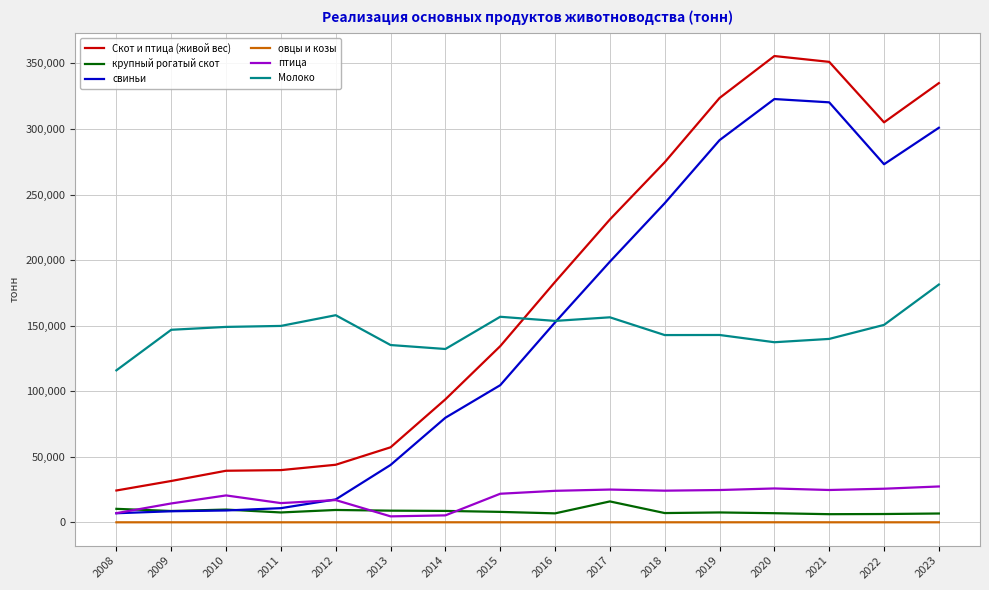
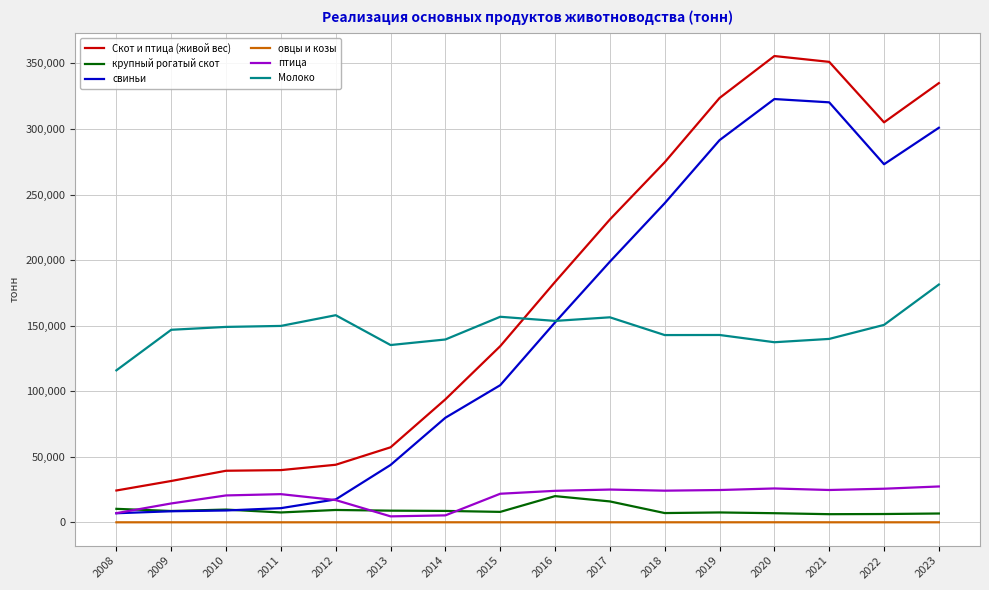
  {
    "Скот и птица (живой вес)": {
      "2008": "24,000",
      "2009": "32,000",
      "2010": "39,000",
      "2011": "40,000",
      "2012": "44,000",
      "2013": "57,000",
      "2014": "94,000",
      "2015": "134,000",
      "2016": "183,000",
      "2017": "231,000",
      "2018": "275,000",
      "2019": "324,000",
      "2020": "356,000",
      "2021": "351,000",
      "2022": "305,000",
      "2023": "335,000"
    },
    "крупный рогатый скот": {
      "2008": "10,000",
      "2011": "8,000",
      "2012": "9,000",
      "2013": "9,000",
      "2014": "9,000",
      "2015": "8,000",
-     "2016": "7,000",
+     "2016": "20,000",
      "2017": "16,000",
      "2018": "7,000",
      "2019": "8,000",
      "2020": "7,000",
      "2021": "6,000",
      "2022": "6,000",
      "2023": "7,000"
    },
    "свиньи": {
      "2011": "11,000",
      "2013": "44,000",
      "2014": "80,000",
      "2015": "105,000",
      "2017": "199,000",
      "2018": "243,000",
      "2019": "292,000",
      "2020": "323,000",
      "2021": "320,000",
      "2022": "273,000",
      "2023": "301,000"
    },
    "овцы и козы": {
      "2008": "0",
      "2009": "0",
      "2010": "0",
      "2011": "0",
      "2012": "0",
      "2013": "0",
      "2014": "0",
      "2015": "0",
      "2016": "0",
      "2017": "0",
      "2018": "0",
      "2019": "0",
      "2020": "0",
      "2021": "0",
      "2022": "0",
      "2023": "0"
    },
    "птица": {
      "2009": "14,000",
      "2010": "21,000",
-     "2011": "15,000",
+     "2011": "21,000",
      "2013": "5,000",
      "2014": "5,000",
      "2015": "22,000",
      "2016": "24,000",
      "2017": "25,000",
      "2018": "24,000",
      "2019": "25,000",
      "2020": "26,000",
      "2021": "25,000",
      "2022": "26,000",
      "2023": "27,000"
    },
    "Молоко": {
      "2008": "116,000",
      "2009": "147,000",
      "2010": "149,000",
      "2011": "150,000",
      "2012": "158,000",
      "2013": "135,000",
-     "2014": "132,000",
+     "2014": "139,000",
      "2015": "157,000",
      "2017": "156,000",
      "2018": "143,000",
      "2019": "143,000",
      "2020": "137,000",
      "2021": "140,000",
      "2022": "151,000",
      "2023": "181,000"
    }
  }
